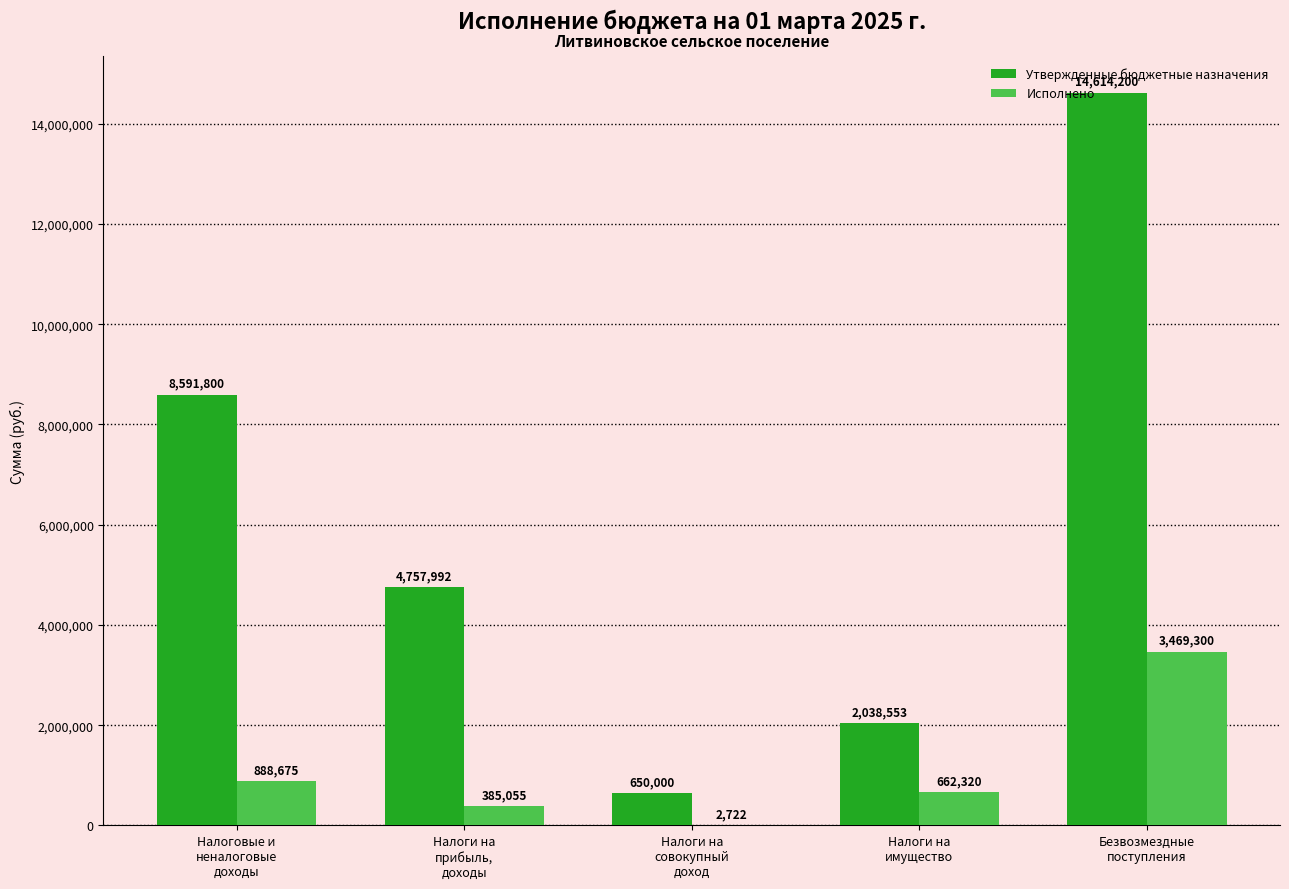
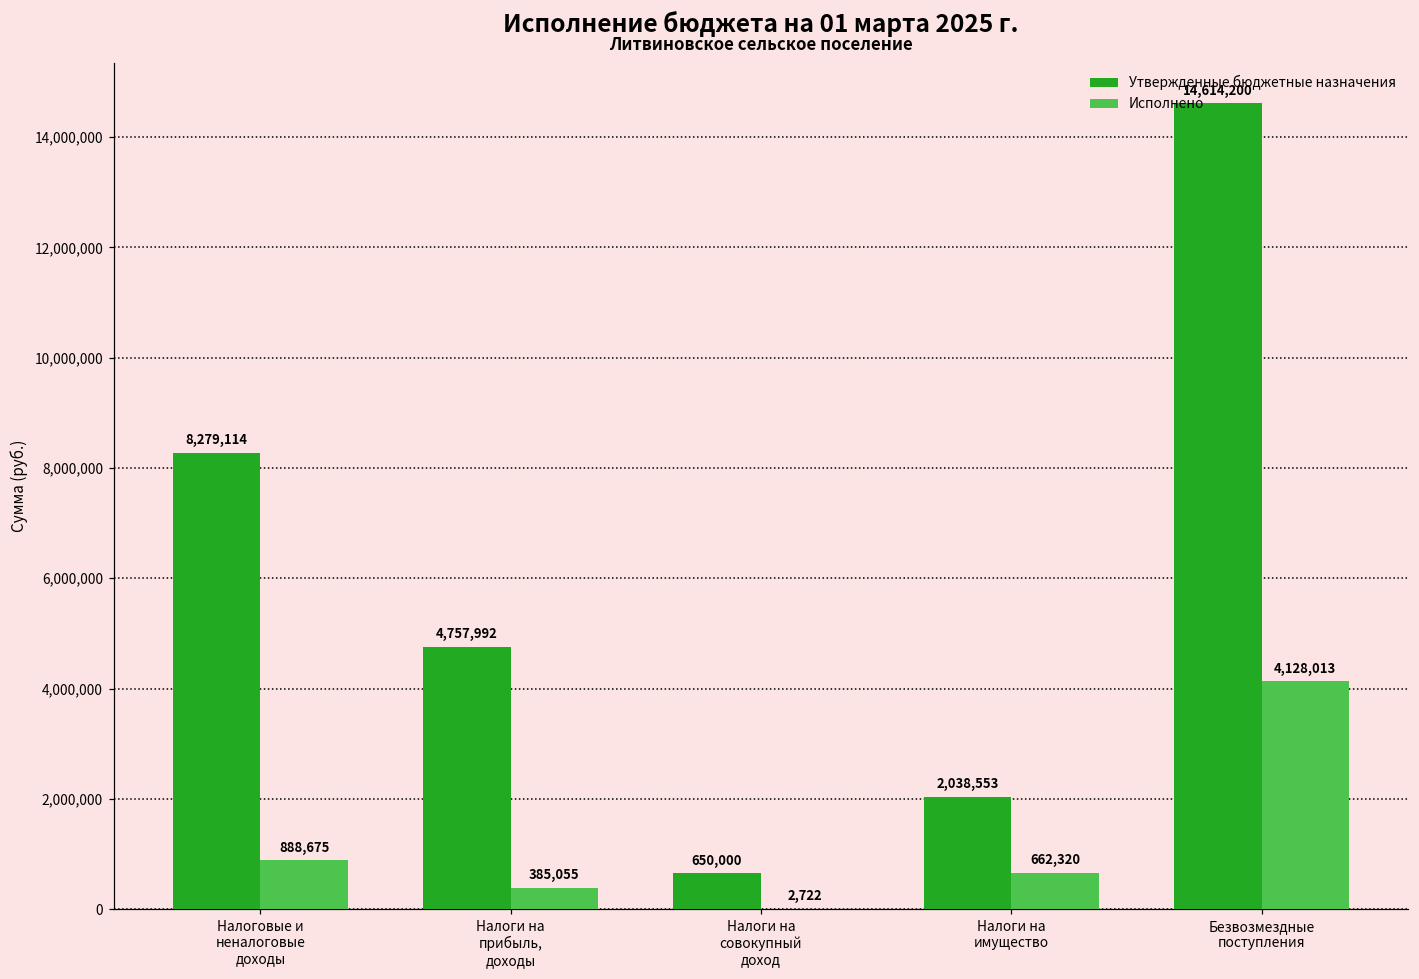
  {
    "Утвержденные бюджетные назначения": {
-     "Налоговые и неналоговые доходы": "8,591,800",
+     "Налоговые и неналоговые доходы": "8,279,114",
      "Налоги на прибыль, доходы": "4,757,992",
      "Налоги на совокупный доход": "650,000",
      "Налоги на имущество": "2,038,553",
      "Безвозмездные поступления": "14,614,200"
    },
    "Исполнено": {
      "Налоговые и неналоговые доходы": "888,675",
      "Налоги на прибыль, доходы": "385,055",
      "Налоги на совокупный доход": "2,722",
      "Налоги на имущество": "662,320",
-     "Безвозмездные поступления": "3,469,300"
+     "Безвозмездные поступления": "4,128,013"
    }
  }
